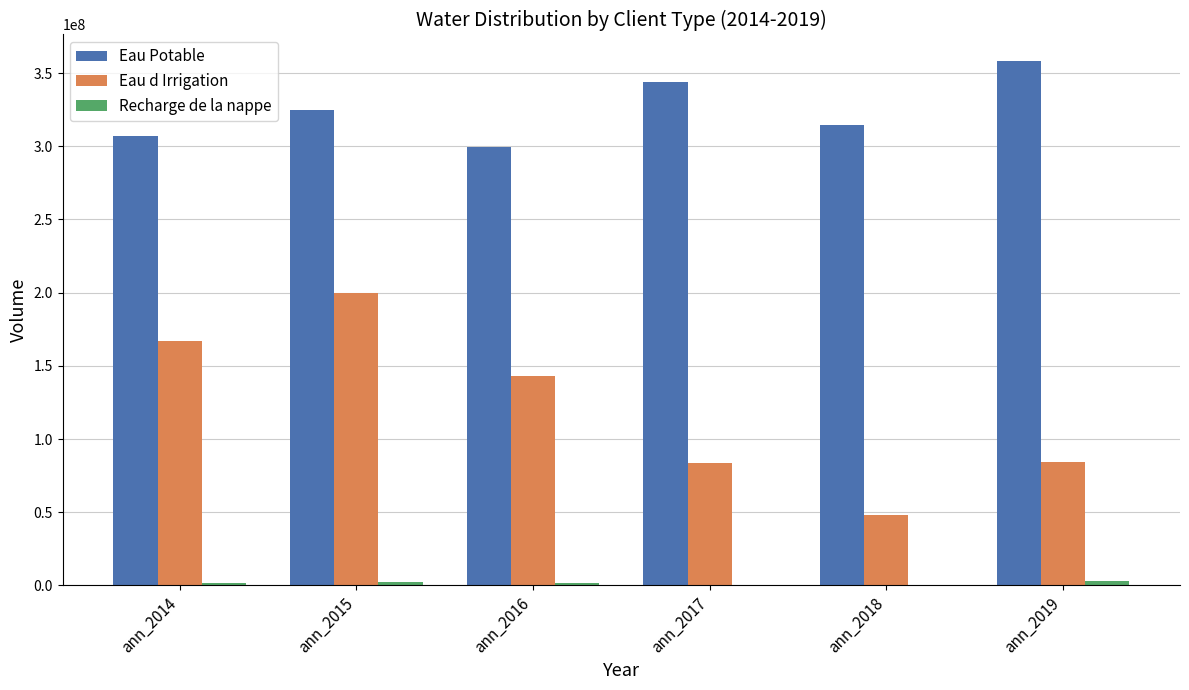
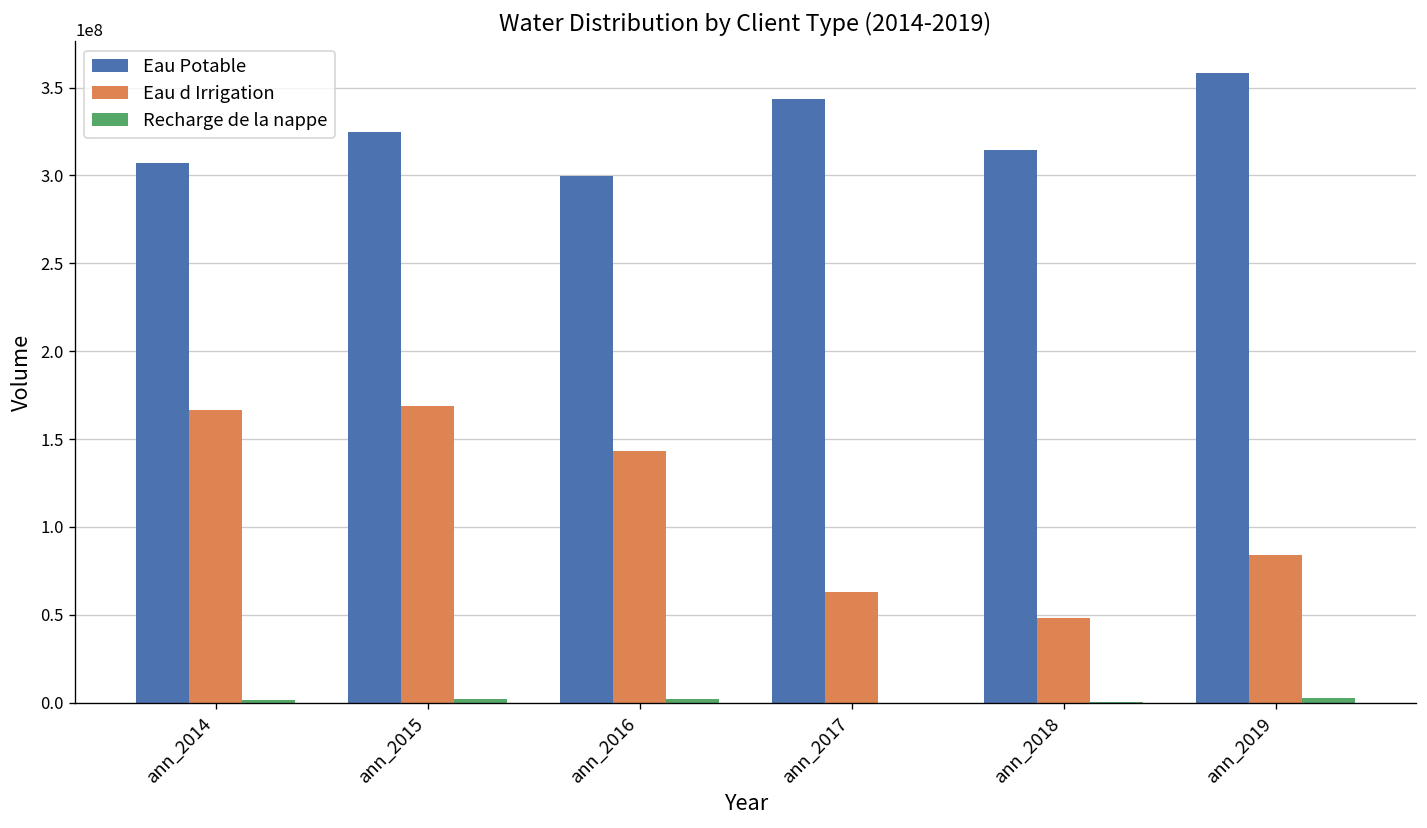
  {
    "Eau Potable": {
      "ann_2014": 307000000,
      "ann_2015": 325000000,
      "ann_2016": 300000000,
      "ann_2017": 344000000,
      "ann_2018": 315000000,
      "ann_2019": 358000000
    },
    "Eau d Irrigation": {
      "ann_2014": 167000000,
-     "ann_2015": 199000000,
+     "ann_2015": 169000000,
      "ann_2016": 143000000,
-     "ann_2017": 83000000,
+     "ann_2017": 63000000,
      "ann_2018": 48000000,
      "ann_2019": 84000000
    },
    "Recharge de la nappe": {
      "ann_2015": 2000000,
      "ann_2016": 2000000,
      "ann_2019": 3000000
    }
  }
